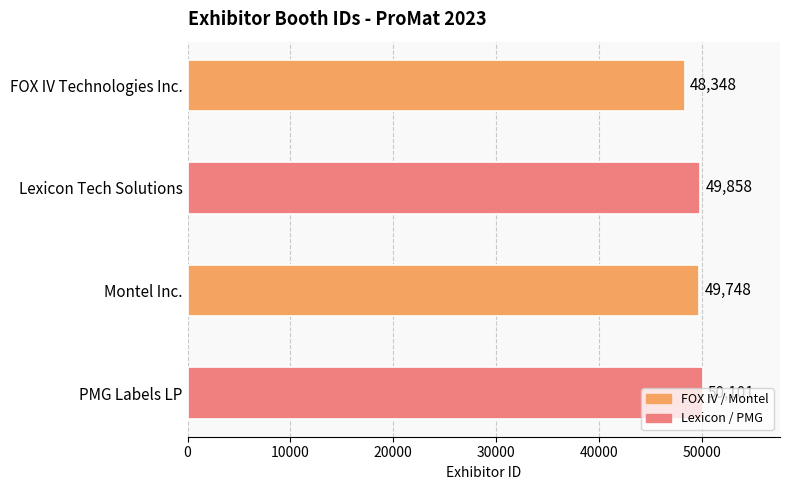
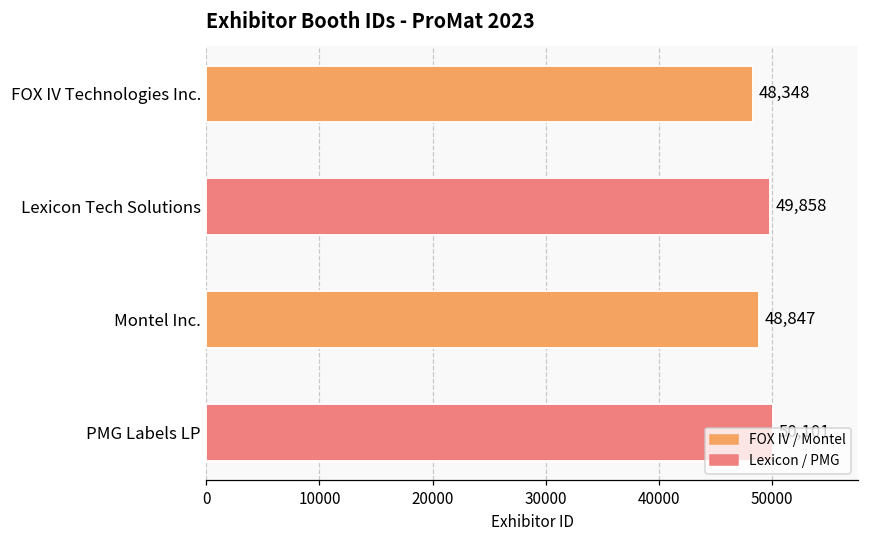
  {
    "FOX IV Technologies Inc.": "48,348",
    "Lexicon Tech Solutions": "49,858",
-   "Montel Inc.": "49,748"
+   "Montel Inc.": "48,847"
  }
